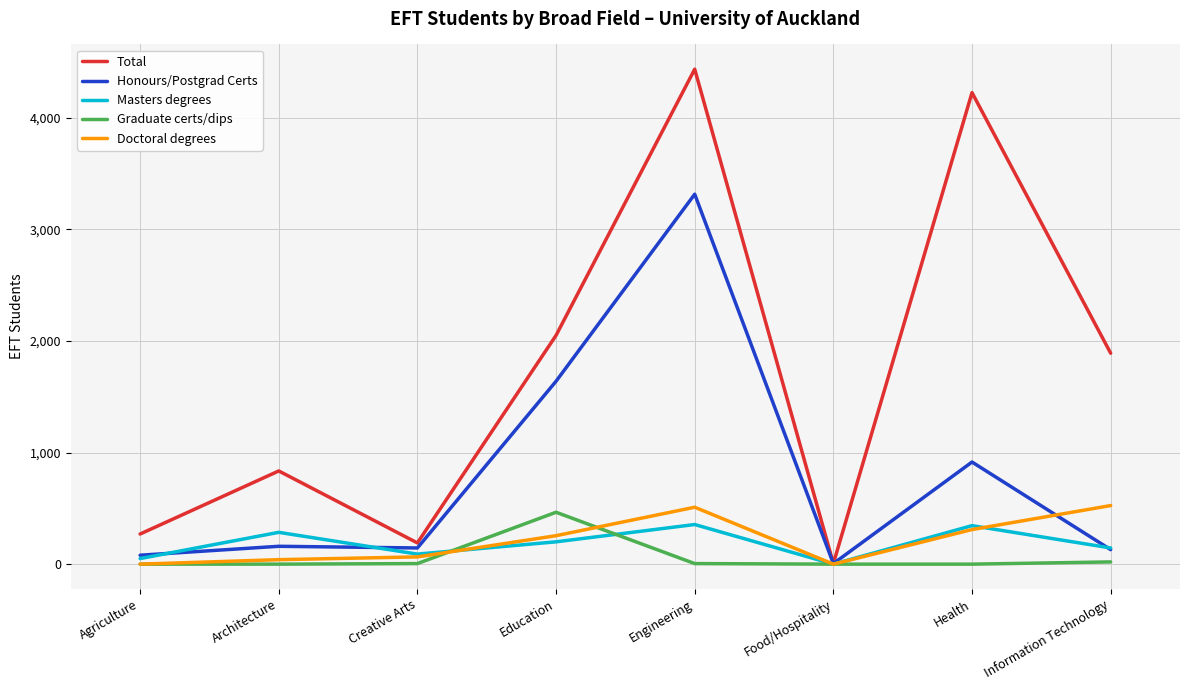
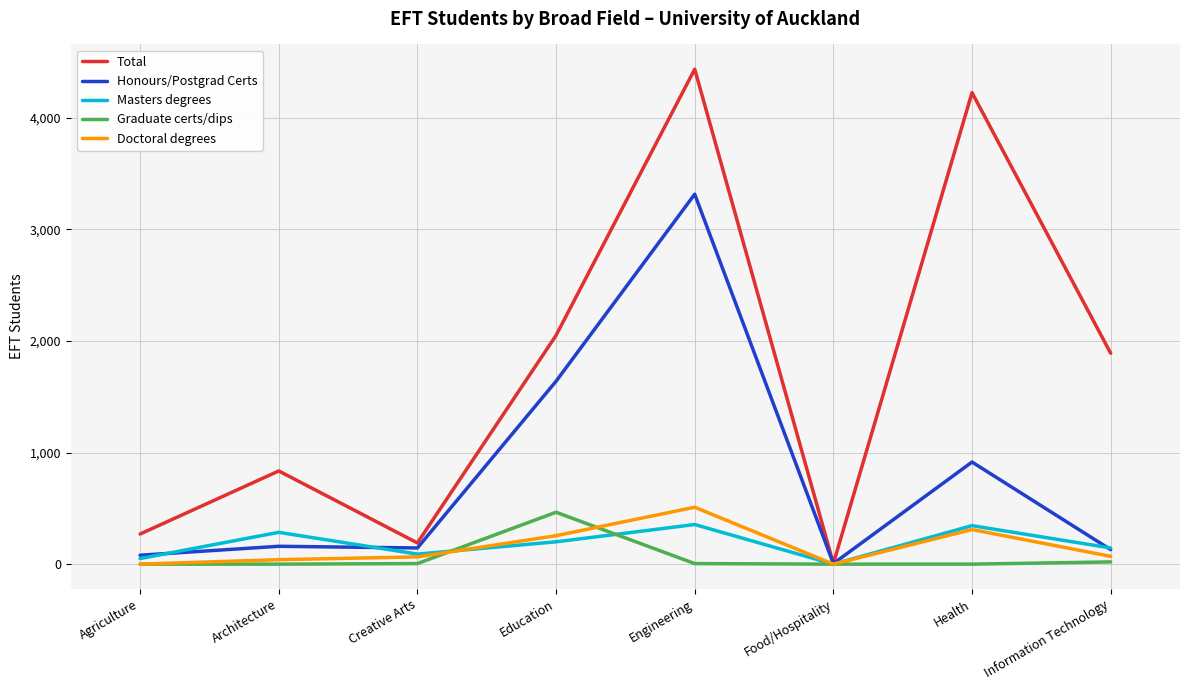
  {
    "Total": {
      "Agriculture": "270",
      "Architecture": "840",
      "Creative Arts": "190",
      "Education": "2,050",
      "Engineering": "4,440",
      "Health": "4,230",
      "Information Technology": "1,890"
    },
    "Honours/Postgrad Certs": {
      "Agriculture": "80",
      "Architecture": "160",
      "Creative Arts": "150",
      "Education": "1,640",
      "Engineering": "3,320",
      "Health": "920"
    },
    "Masters degrees": {
      "Agriculture": "50",
      "Architecture": "290",
      "Creative Arts": "90",
      "Education": "200",
      "Engineering": "360",
      "Health": "350"
    },
    "Graduate certs/dips": {
      "Architecture": "0",
      "Creative Arts": "10",
      "Education": "470",
      "Engineering": "10",
      "Health": "0",
      "Information Technology": "20"
    },
    "Doctoral degrees": {
      "Architecture": "40",
      "Creative Arts": "70",
      "Education": "260",
      "Engineering": "510",
      "Health": "310",
-     "Information Technology": "530"
+     "Information Technology": "70"
    }
  }
